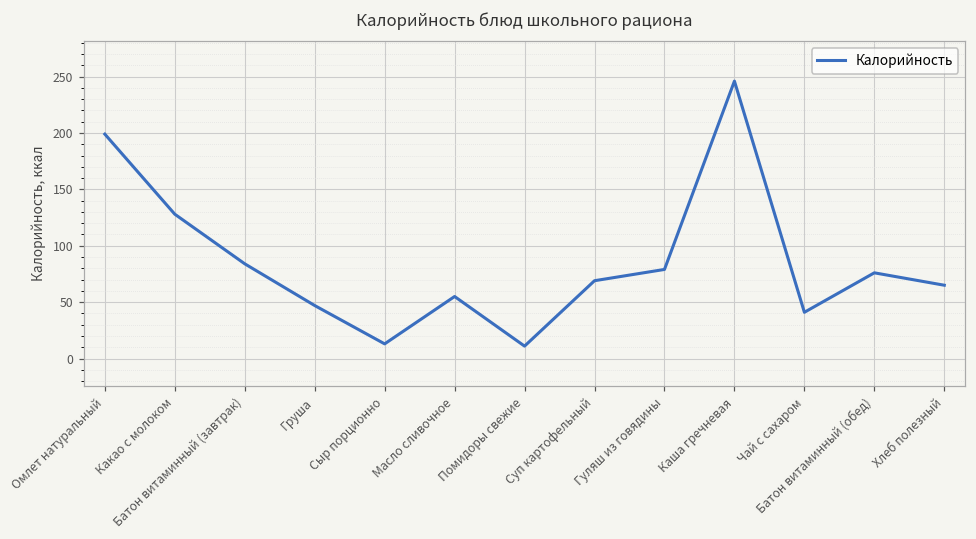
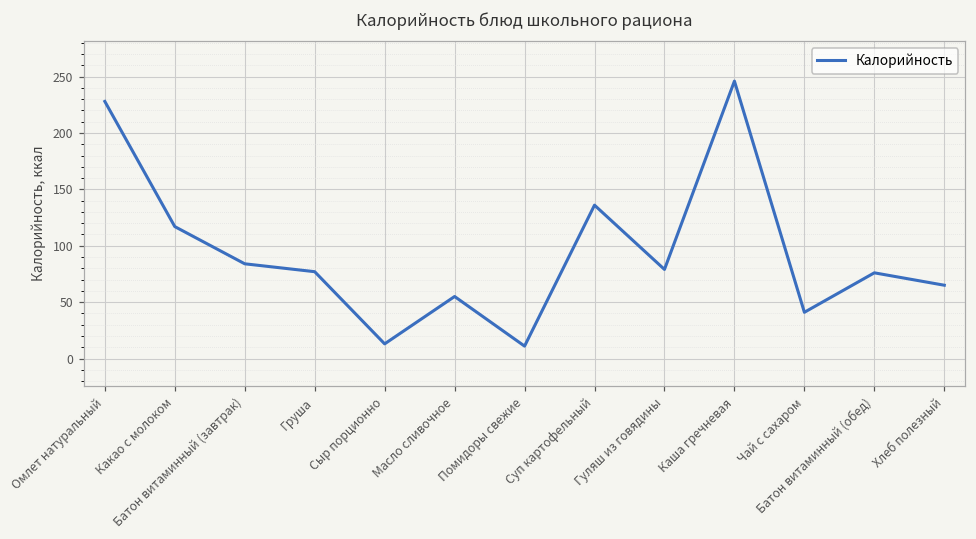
  {
-   "Омлет натуральный": 199,
-   "Какао с молоком": 128,
+   "Омлет натуральный": 228,
+   "Какао с молоком": 117,
    "Батон витаминный (завтрак)": 84,
-   "Груша": 47,
+   "Груша": 77,
    "Сыр порционно": 13,
    "Масло сливочное": 55,
    "Помидоры свежие": 11,
-   "Суп картофельный": 69,
+   "Суп картофельный": 136,
    "Гуляш из говядины": 79,
    "Каша гречневая": 246,
    "Чай с сахаром": 41,
    "Батон витаминный (обед)": 76,
    "Хлеб полезный": 65
  }
